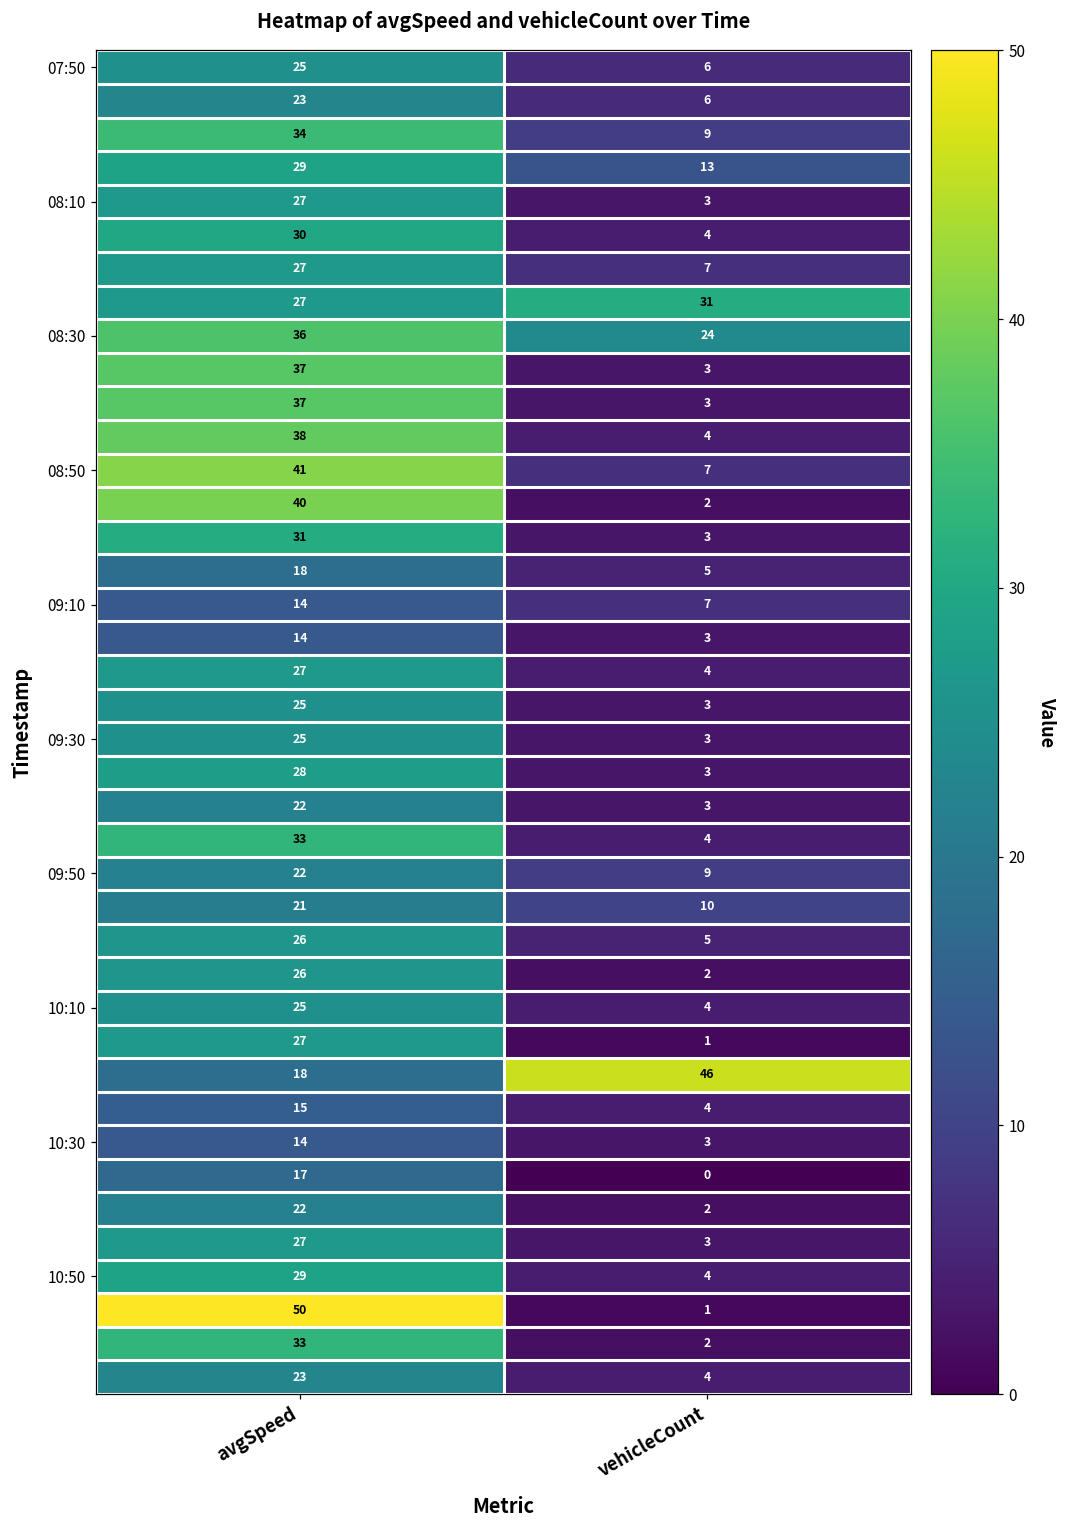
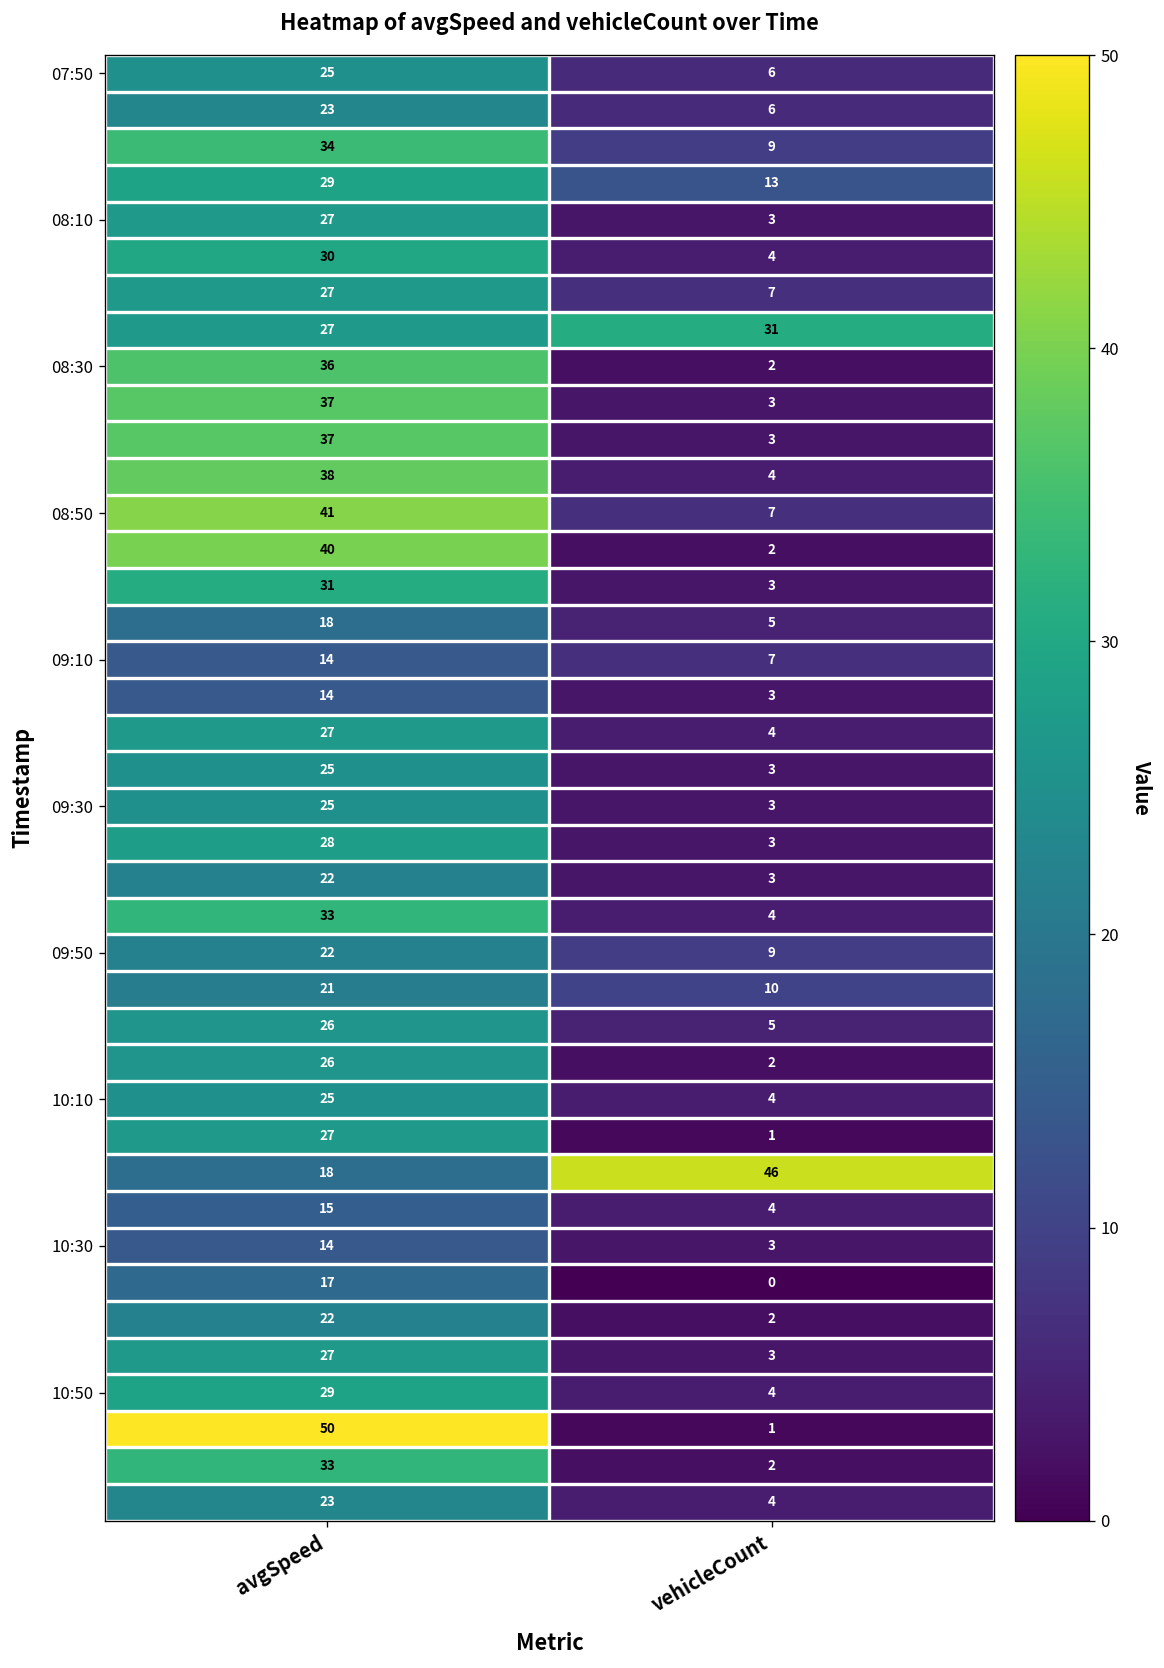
  {
    "07:50": {
      "avgSpeed": 25,
      "vehicleCount": 6
    },
    "08:10": {
      "avgSpeed": 27,
      "vehicleCount": 3
    },
    "08:30": {
      "avgSpeed": 36,
-     "vehicleCount": 24
+     "vehicleCount": 2
    },
    "08:50": {
      "avgSpeed": 41,
      "vehicleCount": 7
    },
    "09:10": {
      "avgSpeed": 14,
      "vehicleCount": 7
    },
    "09:30": {
      "avgSpeed": 25,
      "vehicleCount": 3
    },
    "09:50": {
      "avgSpeed": 22,
      "vehicleCount": 9
    },
    "10:10": {
      "avgSpeed": 25,
      "vehicleCount": 4
    },
    "10:30": {
      "avgSpeed": 14,
      "vehicleCount": 3
    },
    "10:50": {
      "avgSpeed": 29,
      "vehicleCount": 4
    }
  }
